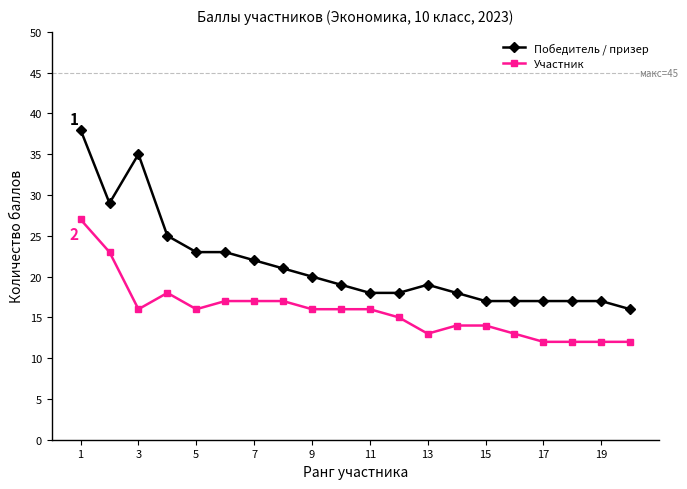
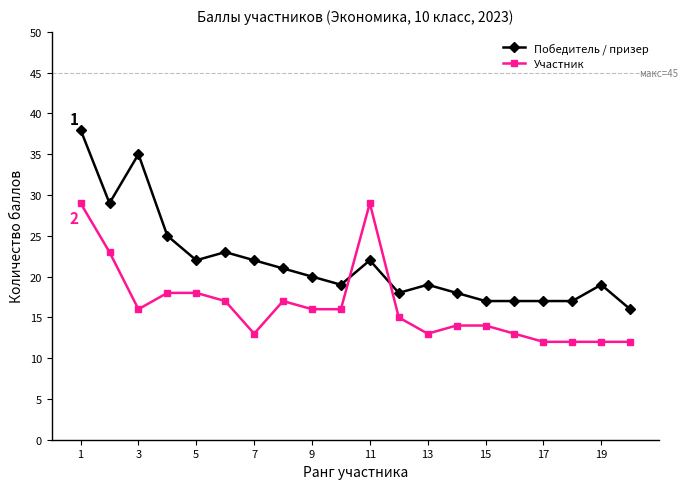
  {
    "Победитель / призер": {
      "3": 35,
-     "5": 23,
+     "5": 22,
      "7": 22,
      "9": 20,
-     "11": 18,
+     "11": 22,
      "13": 19,
      "15": 17,
      "17": 17,
-     "19": 17
+     "19": 19
    },
    "Участник": {
-     "1": 27,
+     "1": 29,
      "3": 16,
-     "5": 16,
-     "7": 17,
+     "5": 18,
+     "7": 13,
      "9": 16,
-     "11": 16,
+     "11": 29,
      "13": 13,
      "15": 14,
      "17": 12,
      "19": 12
    }
  }
